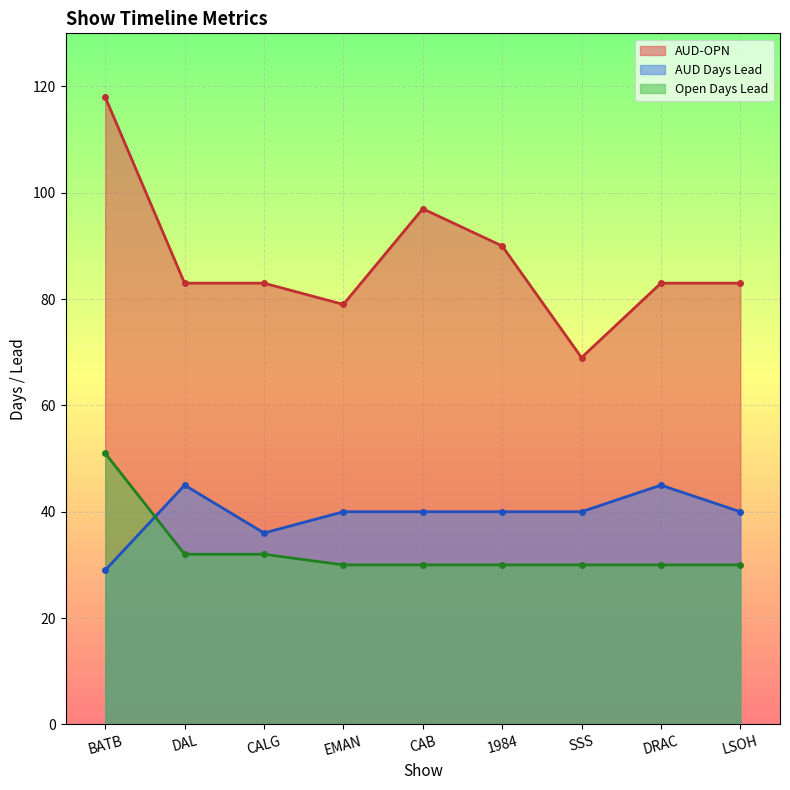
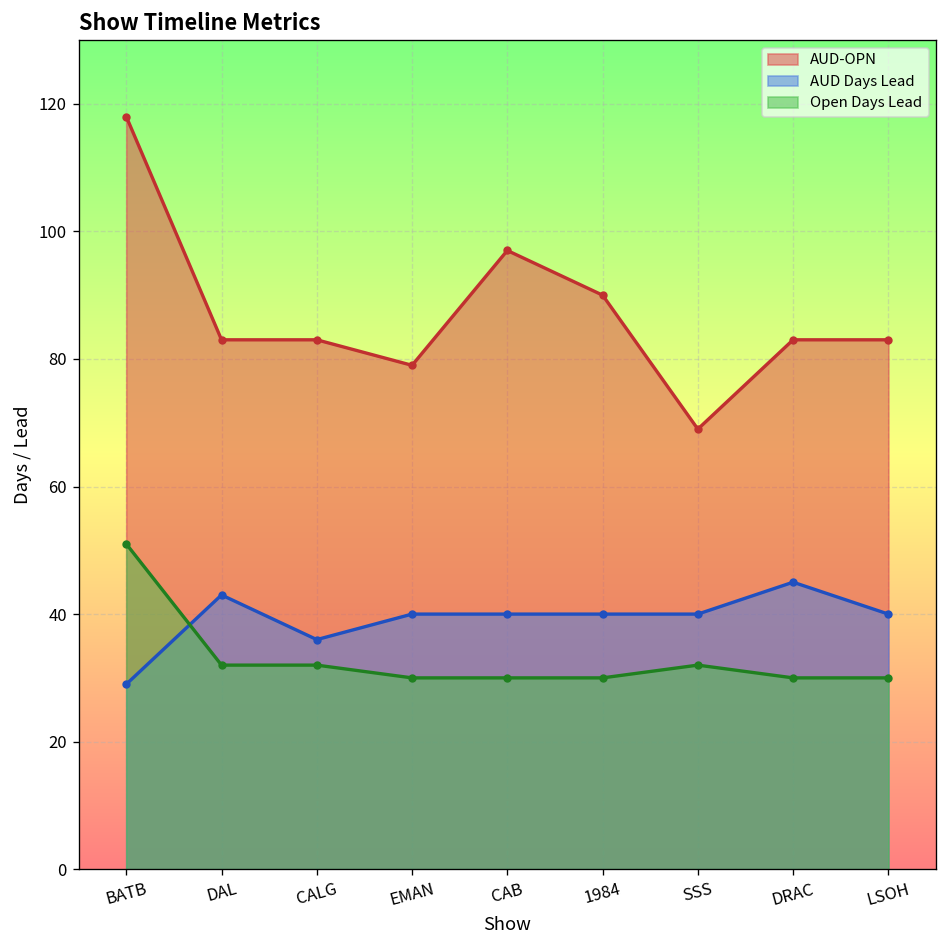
  {
    "AUD-OPN": {
      "BATB": 118,
      "DAL": 83,
      "CALG": 83,
      "EMAN": 79,
      "CAB": 97,
      "1984": 90,
      "SSS": 69,
      "DRAC": 83,
      "LSOH": 83
    },
    "AUD Days Lead": {
      "BATB": 29,
-     "DAL": 45,
+     "DAL": 43,
      "CALG": 36,
      "EMAN": 40,
      "CAB": 40,
      "1984": 40,
      "SSS": 40,
      "DRAC": 45,
      "LSOH": 40
    },
    "Open Days Lead": {
      "BATB": 51,
      "DAL": 32,
      "CALG": 32,
      "EMAN": 30,
      "CAB": 30,
      "1984": 30,
-     "SSS": 30,
+     "SSS": 32,
      "DRAC": 30,
      "LSOH": 30
    }
  }
